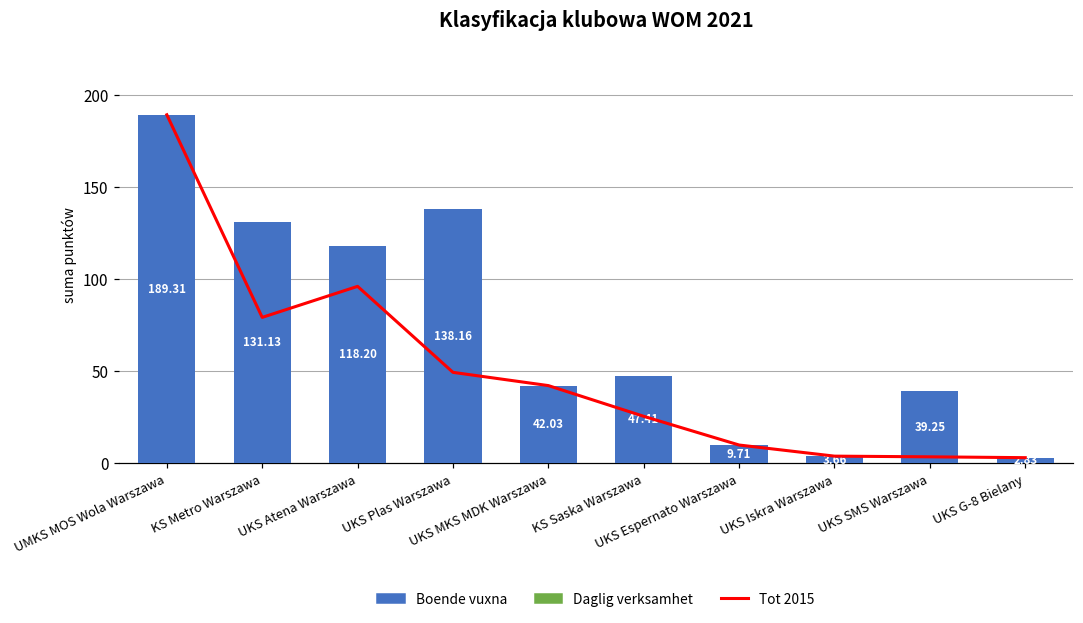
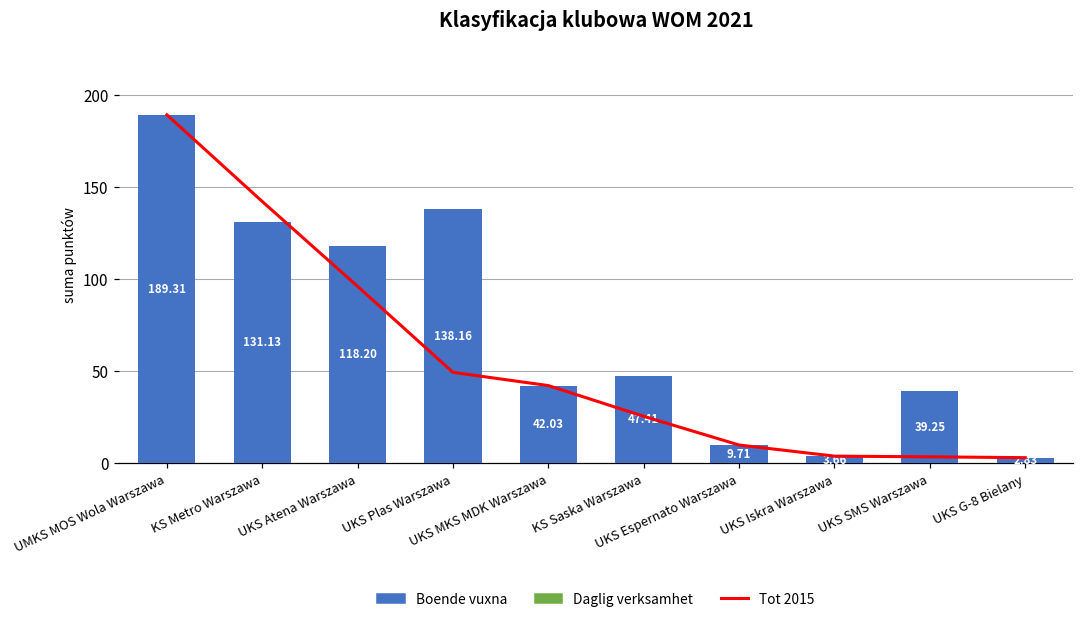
  {
    "Tot 2015": {
      "UMKS MOS Wola Warszawa": 189,
-     "KS Metro Warszawa": 79,
+     "KS Metro Warszawa": 142,
      "UKS Atena Warszawa": 96,
      "UKS Plas Warszawa": 49,
      "KS Saska Warszawa": 25,
      "UKS SMS Warszawa": 3,
      "UKS G-8 Bielany": 3
    },
    "Daglig verksamhet": {
      "UMKS MOS Wola Warszawa": 189.31,
      "KS Metro Warszawa": 131.13,
      "UKS Atena Warszawa": 118.20,
      "UKS Plas Warszawa": 138.16,
      "UKS MKS MDK Warszawa": 42.03,
      "UKS Espernato Warszawa": 9.71,
      "UKS SMS Warszawa": 39.25
    }
  }
